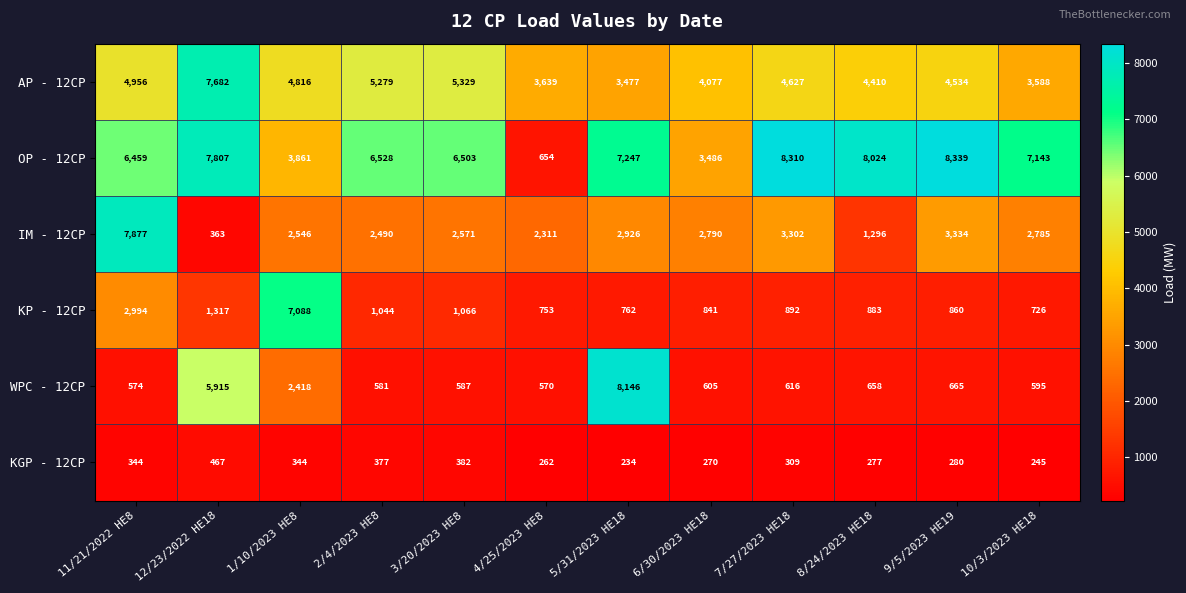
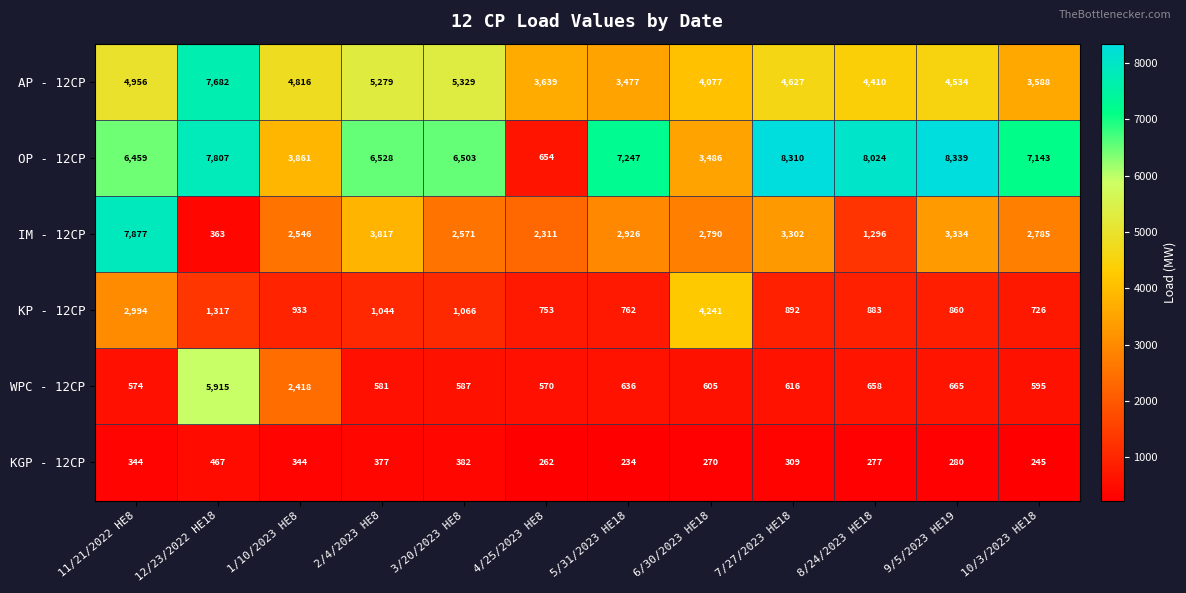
  {
    "AP - 12CP": {
      "11/21/2022 HE8": "4,956",
      "12/23/2022 HE18": "7,682",
      "1/10/2023 HE8": "4,816",
      "2/4/2023 HE8": "5,279",
      "3/20/2023 HE8": "5,329",
      "4/25/2023 HE8": "3,639",
      "5/31/2023 HE18": "3,477",
      "6/30/2023 HE18": "4,077",
      "7/27/2023 HE18": "4,627",
      "8/24/2023 HE18": "4,410",
      "9/5/2023 HE19": "4,534",
      "10/3/2023 HE18": "3,588"
    },
    "OP - 12CP": {
      "11/21/2022 HE8": "6,459",
      "12/23/2022 HE18": "7,807",
      "1/10/2023 HE8": "3,861",
      "2/4/2023 HE8": "6,528",
      "3/20/2023 HE8": "6,503",
      "4/25/2023 HE8": "654",
      "5/31/2023 HE18": "7,247",
      "6/30/2023 HE18": "3,486",
      "7/27/2023 HE18": "8,310",
      "8/24/2023 HE18": "8,024",
      "9/5/2023 HE19": "8,339",
      "10/3/2023 HE18": "7,143"
    },
    "IM - 12CP": {
      "11/21/2022 HE8": "7,877",
      "12/23/2022 HE18": "363",
      "1/10/2023 HE8": "2,546",
-     "2/4/2023 HE8": "2,490",
+     "2/4/2023 HE8": "3,817",
      "3/20/2023 HE8": "2,571",
      "4/25/2023 HE8": "2,311",
      "5/31/2023 HE18": "2,926",
      "6/30/2023 HE18": "2,790",
      "7/27/2023 HE18": "3,302",
      "8/24/2023 HE18": "1,296",
      "9/5/2023 HE19": "3,334",
      "10/3/2023 HE18": "2,785"
    },
    "KP - 12CP": {
      "11/21/2022 HE8": "2,994",
      "12/23/2022 HE18": "1,317",
-     "1/10/2023 HE8": "7,088",
+     "1/10/2023 HE8": "933",
      "2/4/2023 HE8": "1,044",
      "3/20/2023 HE8": "1,066",
      "4/25/2023 HE8": "753",
      "5/31/2023 HE18": "762",
-     "6/30/2023 HE18": "841",
+     "6/30/2023 HE18": "4,241",
      "7/27/2023 HE18": "892",
      "8/24/2023 HE18": "883",
      "9/5/2023 HE19": "860",
      "10/3/2023 HE18": "726"
    },
    "WPC - 12CP": {
      "11/21/2022 HE8": "574",
      "12/23/2022 HE18": "5,915",
      "1/10/2023 HE8": "2,418",
      "2/4/2023 HE8": "581",
      "3/20/2023 HE8": "587",
      "4/25/2023 HE8": "570",
-     "5/31/2023 HE18": "8,146",
+     "5/31/2023 HE18": "636",
      "6/30/2023 HE18": "605",
      "7/27/2023 HE18": "616",
      "8/24/2023 HE18": "658",
      "9/5/2023 HE19": "665",
      "10/3/2023 HE18": "595"
    },
    "KGP - 12CP": {
      "11/21/2022 HE8": "344",
      "12/23/2022 HE18": "467",
      "1/10/2023 HE8": "344",
      "2/4/2023 HE8": "377",
      "3/20/2023 HE8": "382",
      "4/25/2023 HE8": "262",
      "5/31/2023 HE18": "234",
      "6/30/2023 HE18": "270",
      "7/27/2023 HE18": "309",
      "8/24/2023 HE18": "277",
      "9/5/2023 HE19": "280",
      "10/3/2023 HE18": "245"
    }
  }
